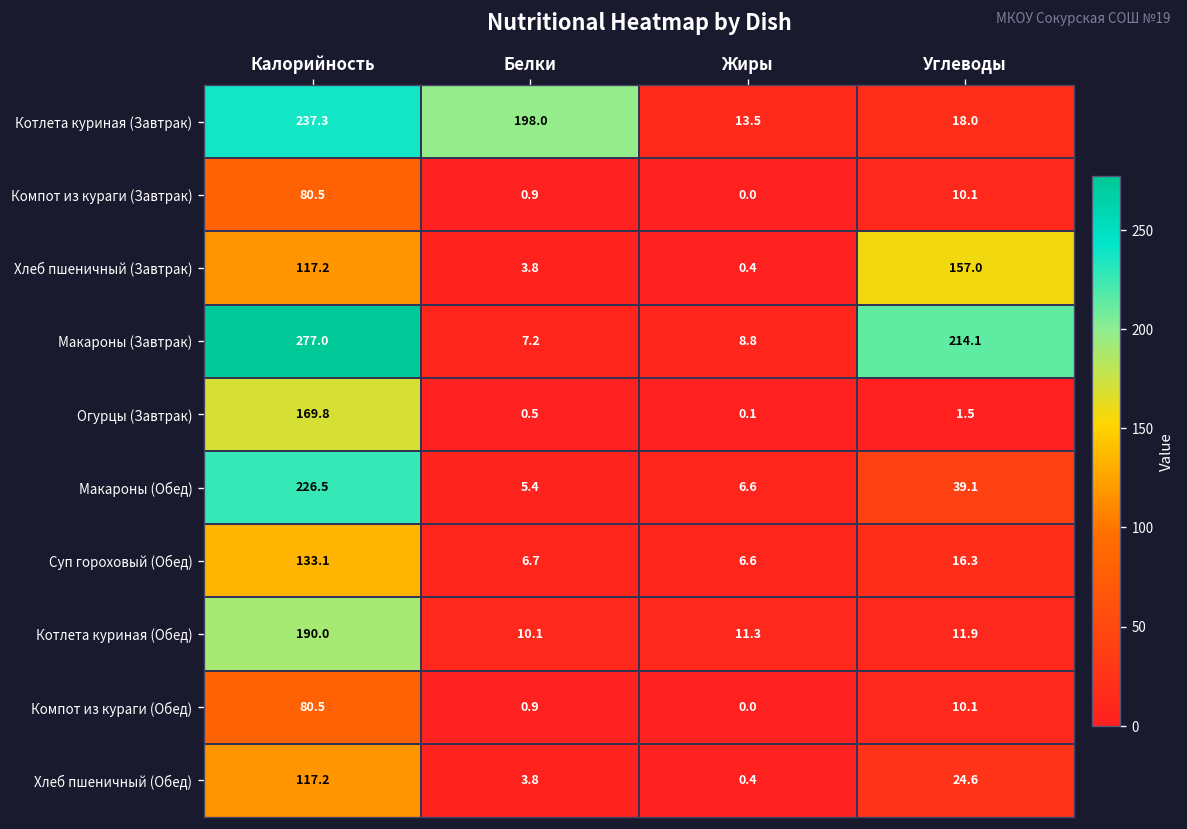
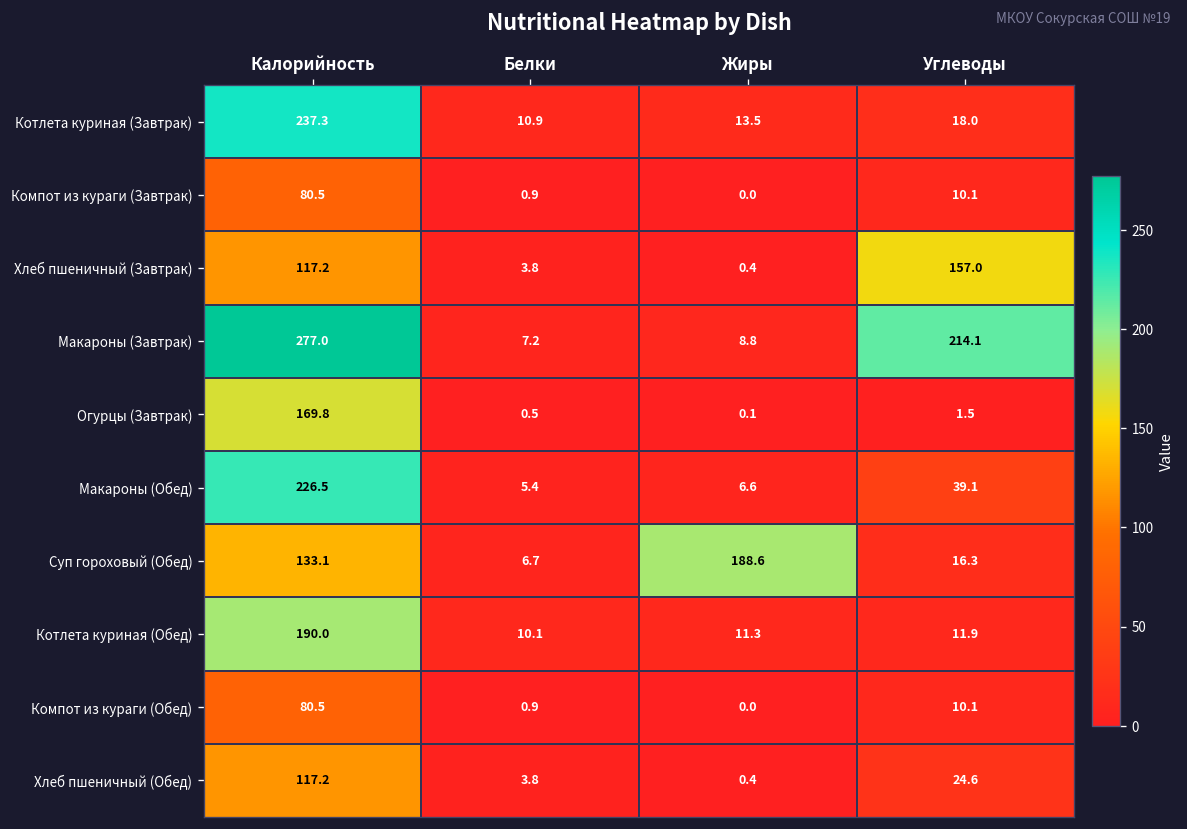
  {
    "Котлета куриная (Завтрак)": {
      "Калорийность": 237.3,
-     "Белки": 198.0,
+     "Белки": 10.9,
      "Жиры": 13.5,
      "Углеводы": 18.0
    },
    "Компот из кураги (Завтрак)": {
      "Калорийность": 80.5,
      "Белки": 0.9,
      "Жиры": 0.0,
      "Углеводы": 10.1
    },
    "Хлеб пшеничный (Завтрак)": {
      "Калорийность": 117.2,
      "Белки": 3.8,
      "Жиры": 0.4,
      "Углеводы": 157.0
    },
    "Макароны (Завтрак)": {
      "Калорийность": 277.0,
      "Белки": 7.2,
      "Жиры": 8.8,
      "Углеводы": 214.1
    },
    "Огурцы (Завтрак)": {
      "Калорийность": 169.8,
      "Белки": 0.5,
      "Жиры": 0.1,
      "Углеводы": 1.5
    },
    "Макароны (Обед)": {
      "Калорийность": 226.5,
      "Белки": 5.4,
      "Жиры": 6.6,
      "Углеводы": 39.1
    },
    "Суп гороховый (Обед)": {
      "Калорийность": 133.1,
      "Белки": 6.7,
-     "Жиры": 6.6,
+     "Жиры": 188.6,
      "Углеводы": 16.3
    },
    "Котлета куриная (Обед)": {
      "Калорийность": 190.0,
      "Белки": 10.1,
      "Жиры": 11.3,
      "Углеводы": 11.9
    },
    "Компот из кураги (Обед)": {
      "Калорийность": 80.5,
      "Белки": 0.9,
      "Жиры": 0.0,
      "Углеводы": 10.1
    },
    "Хлеб пшеничный (Обед)": {
      "Калорийность": 117.2,
      "Белки": 3.8,
      "Жиры": 0.4,
      "Углеводы": 24.6
    }
  }
